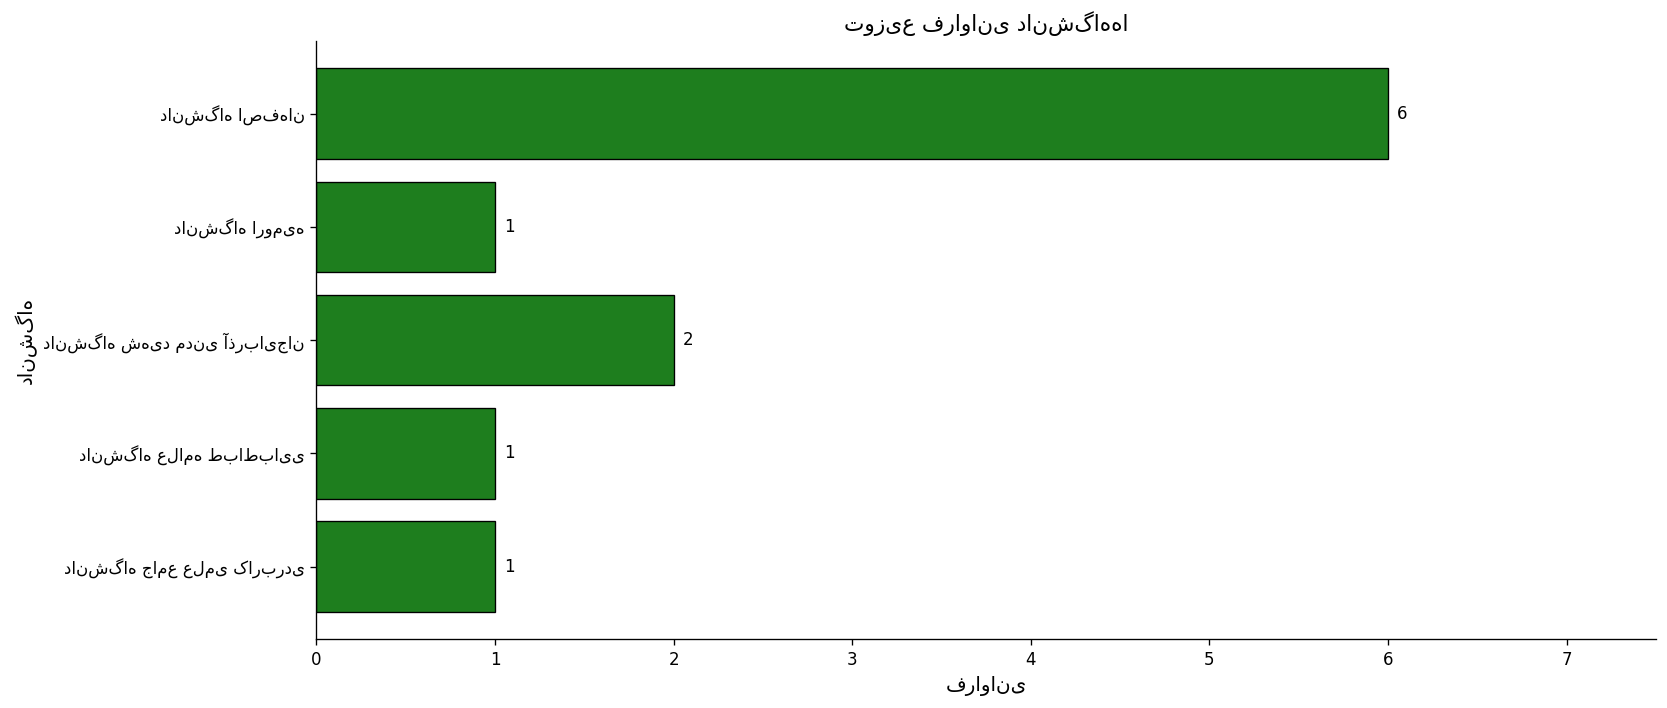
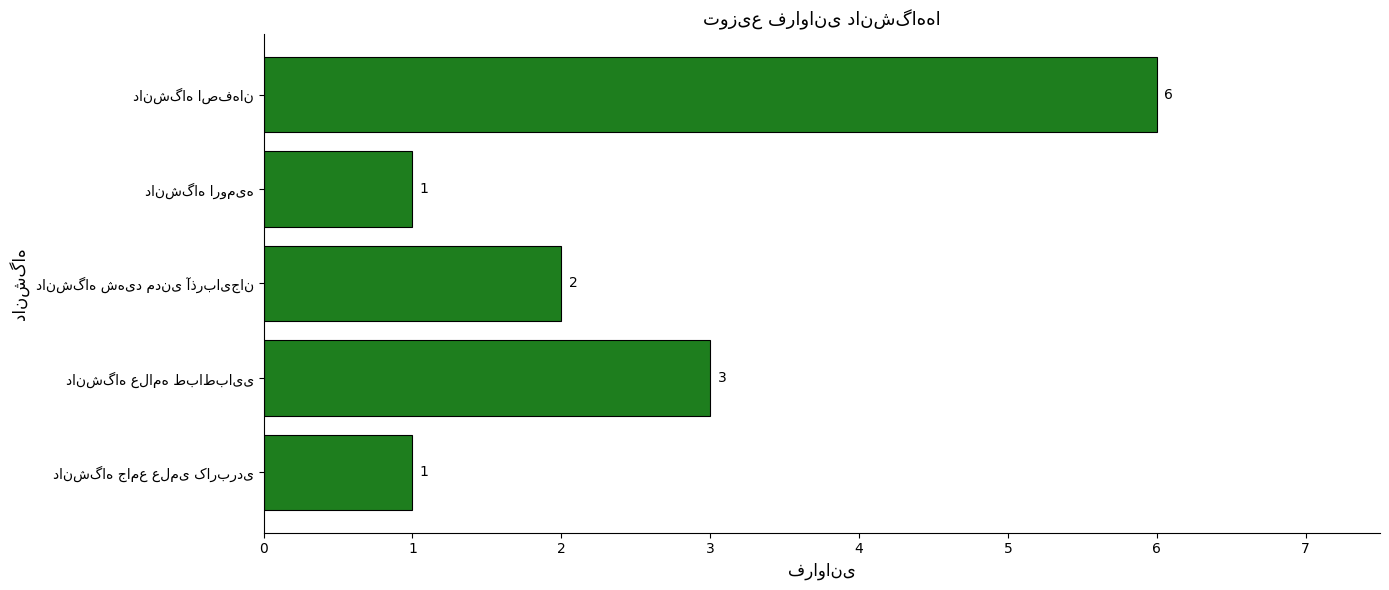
  {
    "دانشگاه اصفهان": 6,
    "دانشگاه ارومیه": 1,
    "دانشگاه شهید مدنی آذربایجان": 2,
-   "دانشگاه علامه طباطبایی": 1,
+   "دانشگاه علامه طباطبایی": 3,
    "دانشگاه جامع علمی کاربردی": 1
  }
